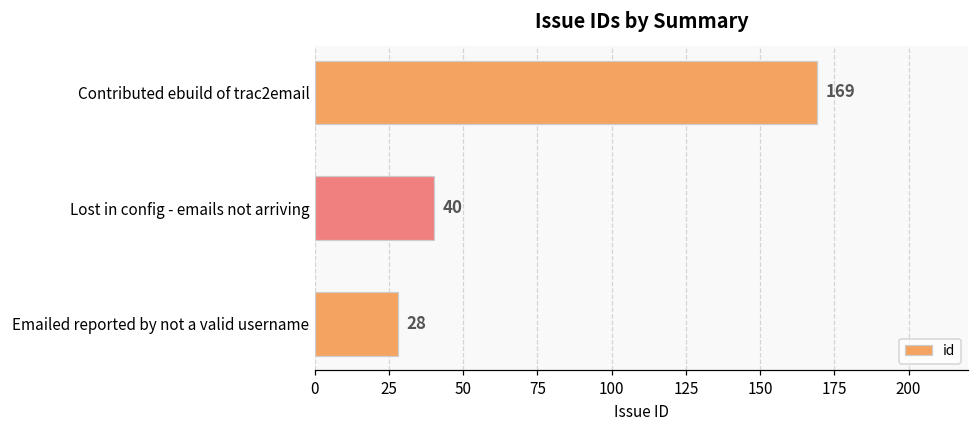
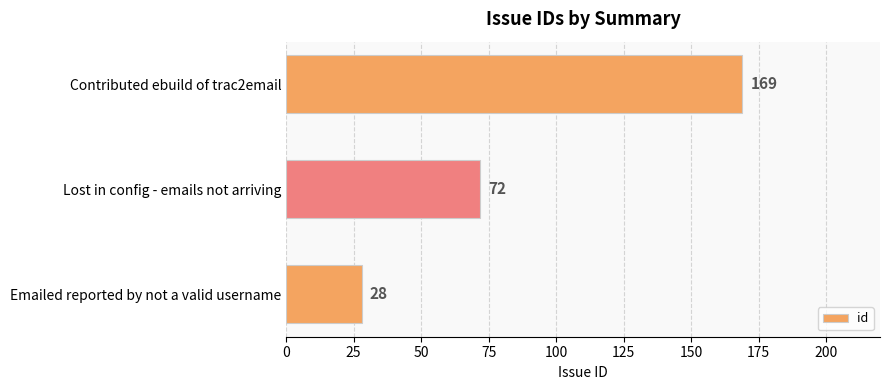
  {
    "Contributed ebuild of trac2email": 169,
-   "Lost in config - emails not arriving": 40,
+   "Lost in config - emails not arriving": 72,
    "Emailed reported by not a valid username": 28
  }
